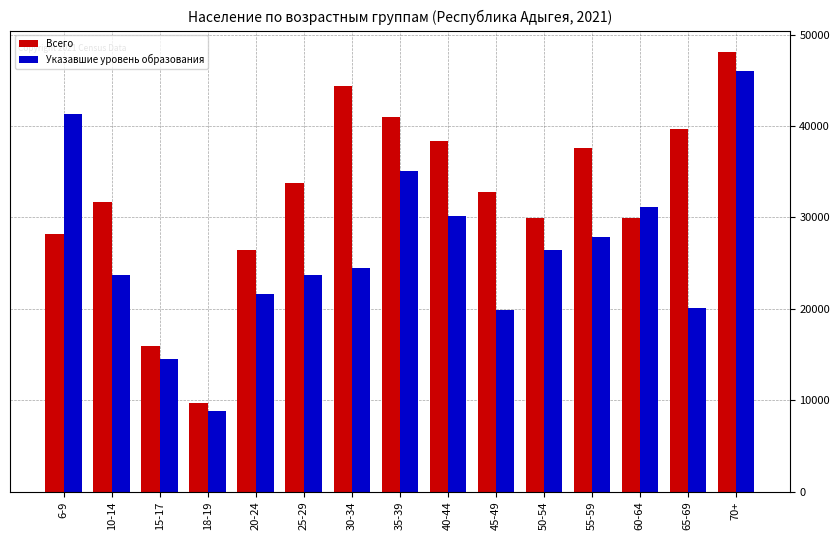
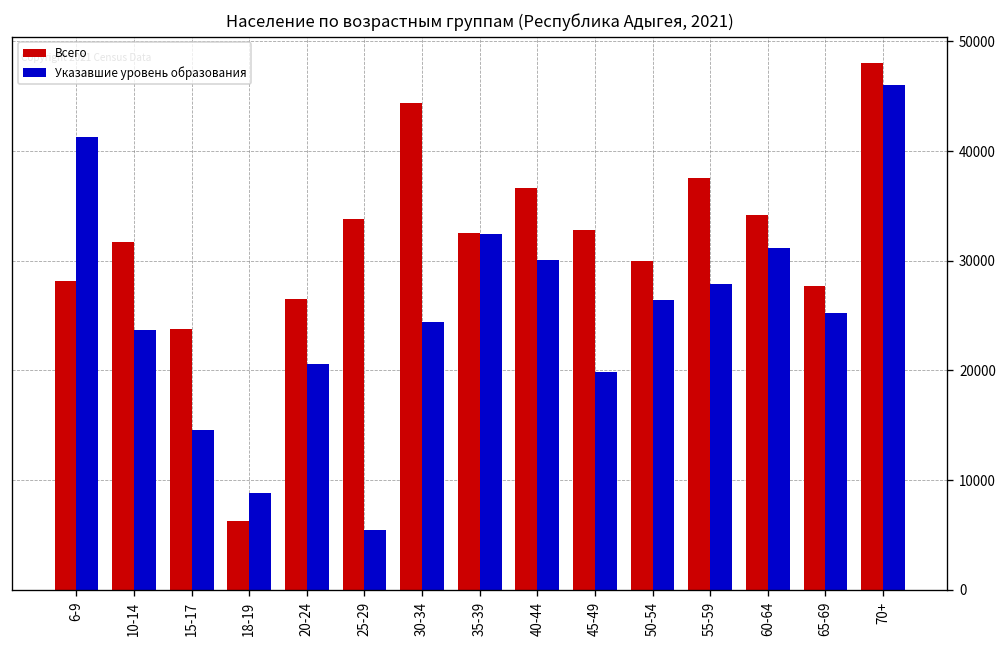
  {
    "Всего": {
      "6-9": 28000,
      "10-14": 32000,
-     "15-17": 16000,
-     "18-19": 10000,
+     "15-17": 24000,
+     "18-19": 6000,
      "20-24": 26000,
      "25-29": 34000,
      "30-34": 44000,
-     "35-39": 41000,
-     "40-44": 38000,
+     "35-39": 33000,
+     "40-44": 37000,
      "45-49": 33000,
      "50-54": 30000,
      "55-59": 38000,
-     "60-64": 30000,
-     "65-69": 40000,
+     "60-64": 34000,
+     "65-69": 28000,
      "70+": 48000
    },
    "Указавшие уровень образования": {
      "6-9": 41000,
      "10-14": 24000,
      "15-17": 15000,
      "18-19": 9000,
-     "20-24": 22000,
-     "25-29": 24000,
+     "20-24": 21000,
+     "25-29": 5000,
      "30-34": 24000,
-     "35-39": 35000,
+     "35-39": 32000,
      "40-44": 30000,
      "45-49": 20000,
      "50-54": 26000,
      "55-59": 28000,
      "60-64": 31000,
-     "65-69": 20000,
+     "65-69": 25000,
      "70+": 46000
    }
  }
